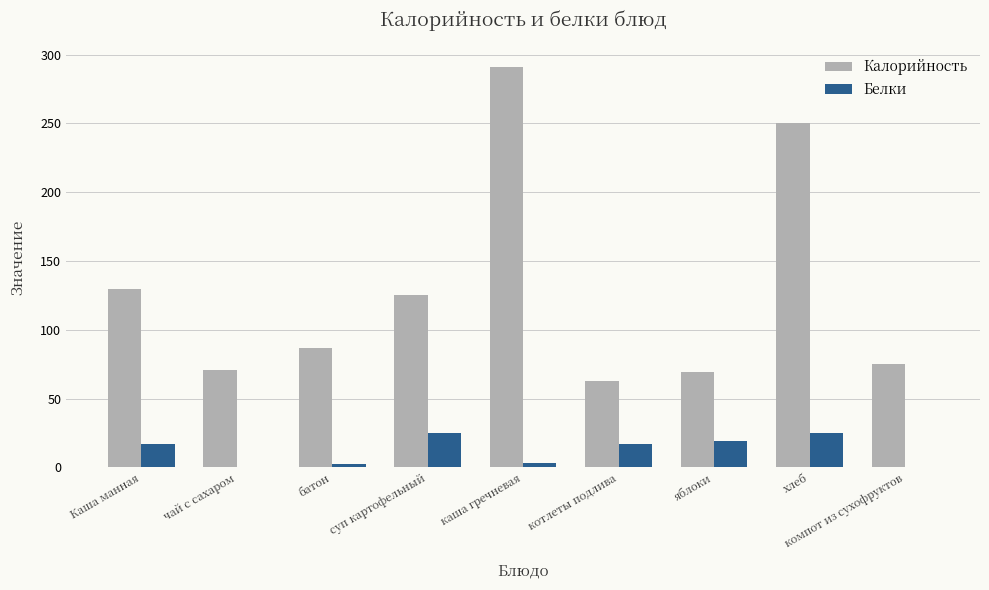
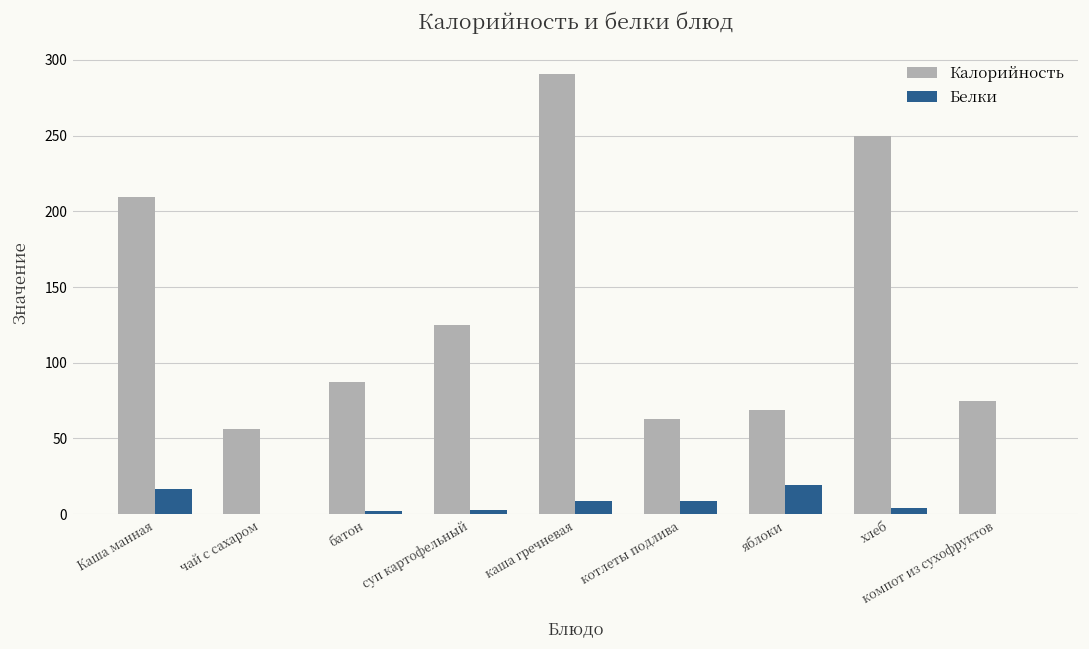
  {
    "Калорийность": {
-     "Каша манная": 130,
-     "чай с сахаром": 71,
+     "Каша манная": 210,
+     "чай с сахаром": 56,
      "батон": 87,
      "суп картофельный": 125,
      "каша гречневая": 291,
      "котлеты подлива": 63,
      "яблоки": 69,
      "хлеб": 250,
      "компот из сухофруктов": 75
    },
    "Белки": {
      "Каша манная": 17,
      "чай с сахаром": 0,
      "батон": 2,
-     "суп картофельный": 25,
-     "каша гречневая": 3,
-     "котлеты подлива": 17,
+     "суп картофельный": 3,
+     "каша гречневая": 9,
+     "котлеты подлива": 9,
      "яблоки": 19,
-     "хлеб": 25,
+     "хлеб": 4,
      "компот из сухофруктов": 0
    }
  }
